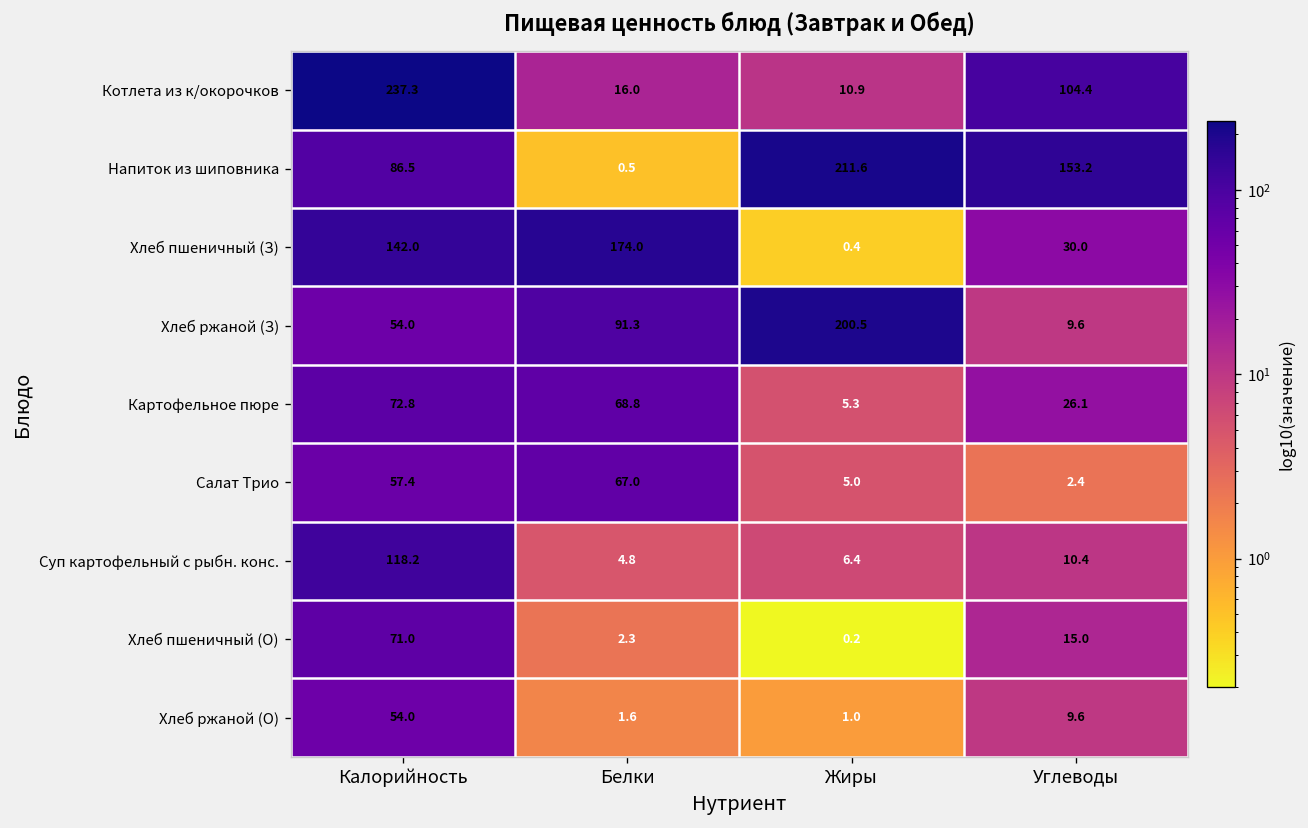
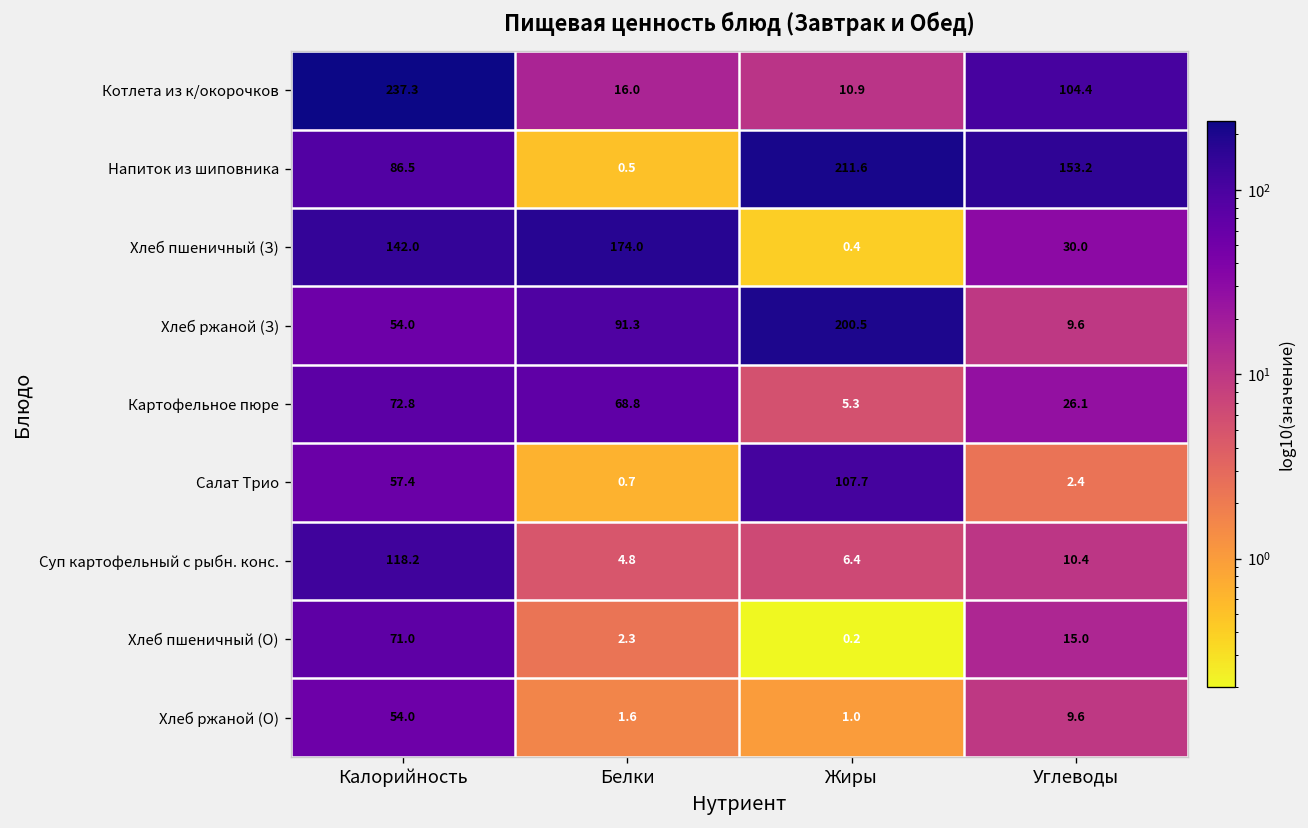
  {
    "Котлета из к/окорочков": {
      "Калорийность": 237.3,
      "Белки": 16.0,
      "Жиры": 10.9,
      "Углеводы": 104.4
    },
    "Напиток из шиповника": {
      "Калорийность": 86.5,
      "Белки": 0.5,
      "Жиры": 211.6,
      "Углеводы": 153.2
    },
    "Хлеб пшеничный (З)": {
      "Калорийность": 142.0,
      "Белки": 174.0,
      "Жиры": 0.4,
      "Углеводы": 30.0
    },
    "Хлеб ржаной (З)": {
      "Калорийность": 54.0,
      "Белки": 91.3,
      "Жиры": 200.5,
      "Углеводы": 9.6
    },
    "Картофельное пюре": {
      "Калорийность": 72.8,
      "Белки": 68.8,
      "Жиры": 5.3,
      "Углеводы": 26.1
    },
    "Салат Трио": {
      "Калорийность": 57.4,
-     "Белки": 67.0,
-     "Жиры": 5.0,
+     "Белки": 0.7,
+     "Жиры": 107.7,
      "Углеводы": 2.4
    },
    "Суп картофельный с рыбн. конс.": {
      "Калорийность": 118.2,
      "Белки": 4.8,
      "Жиры": 6.4,
      "Углеводы": 10.4
    },
    "Хлеб пшеничный (О)": {
      "Калорийность": 71.0,
      "Белки": 2.3,
      "Жиры": 0.2,
      "Углеводы": 15.0
    },
    "Хлеб ржаной (О)": {
      "Калорийность": 54.0,
      "Белки": 1.6,
      "Жиры": 1.0,
      "Углеводы": 9.6
    }
  }
